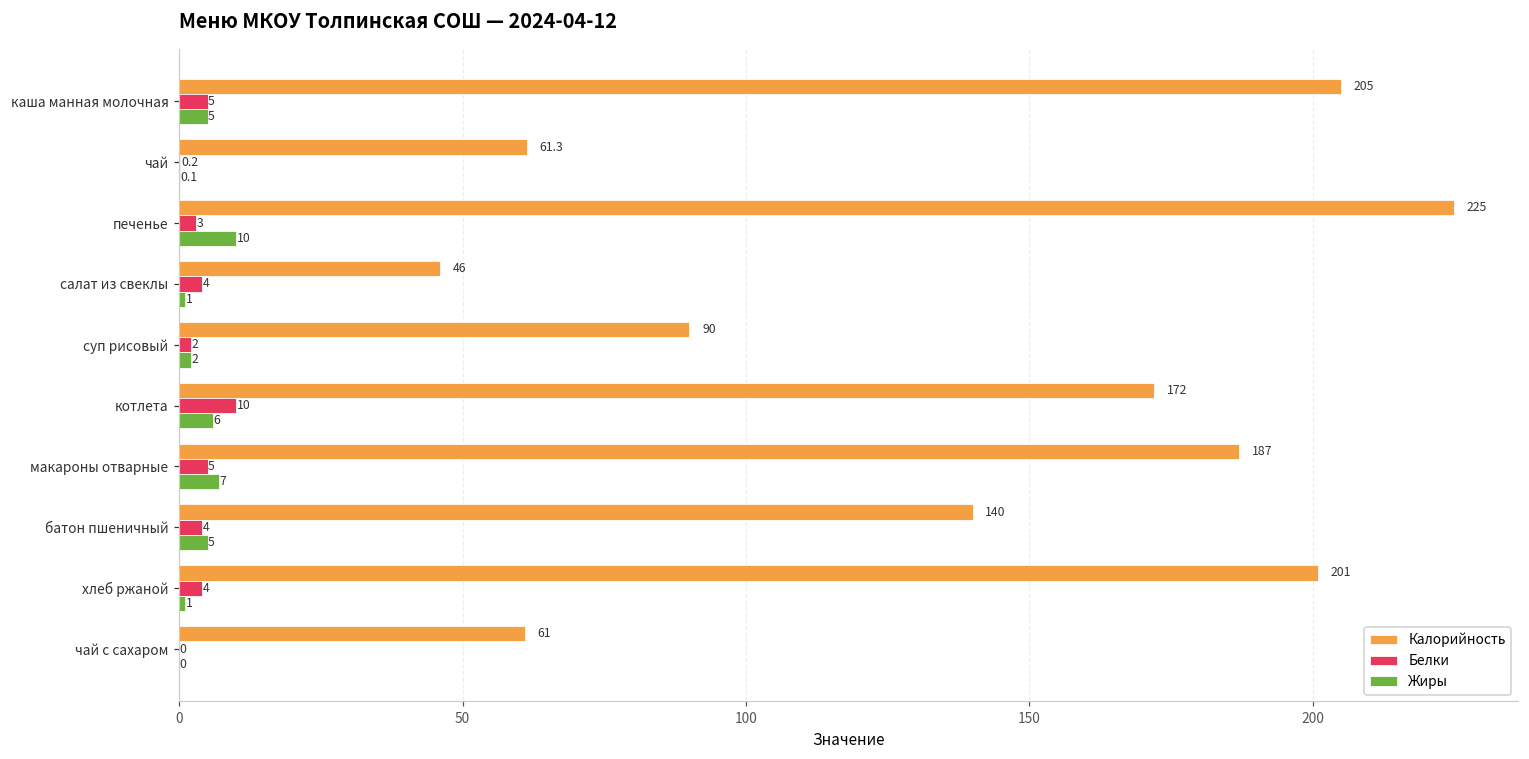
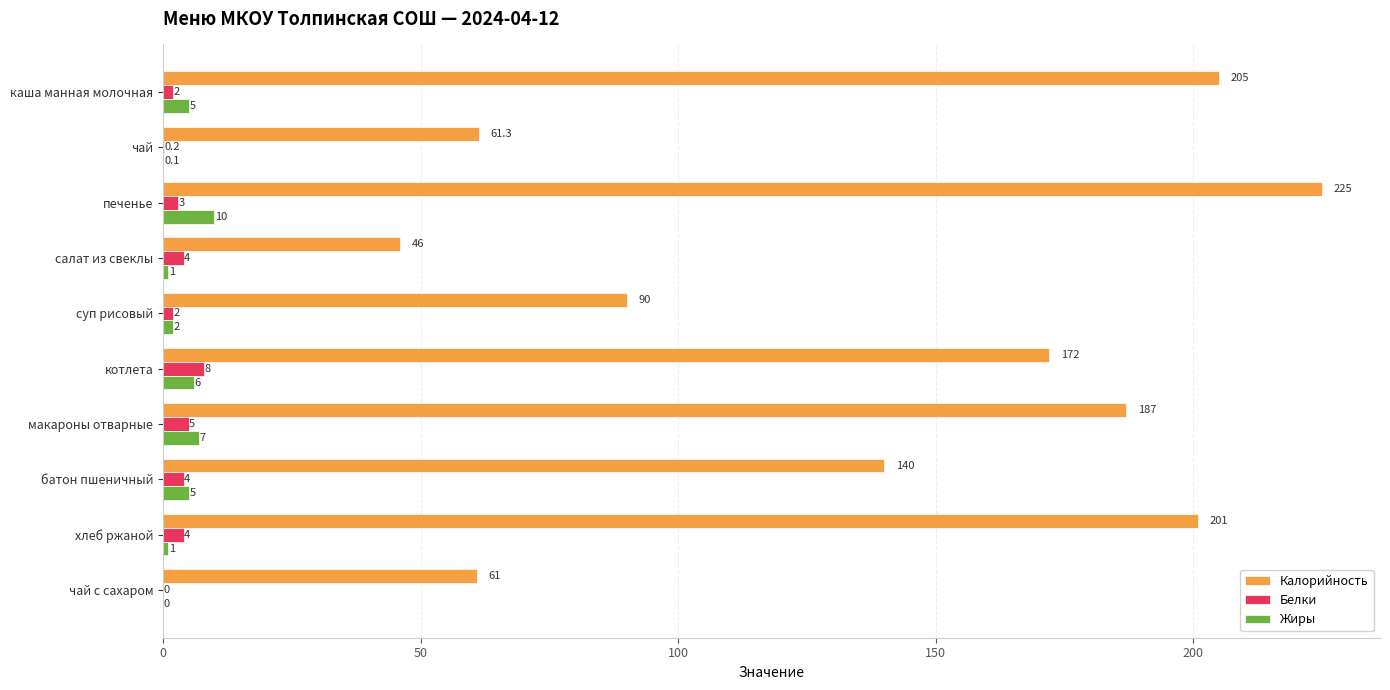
  {
    "Калорийность": {
      "каша манная молочная": 205,
      "чай": 61.3,
      "печенье": 225,
      "салат из свеклы": 46,
      "суп рисовый": 90,
      "котлета": 172,
      "макароны отварные": 187,
      "батон пшеничный": 140,
      "хлеб ржаной": 201,
      "чай с сахаром": 61
    },
    "Белки": {
-     "каша манная молочная": 5,
+     "каша манная молочная": 2,
      "чай": 0.2,
      "печенье": 3,
      "салат из свеклы": 4,
      "суп рисовый": 2,
-     "котлета": 10,
+     "котлета": 8,
      "макароны отварные": 5,
      "батон пшеничный": 4,
      "хлеб ржаной": 4,
      "чай с сахаром": 0
    },
    "Жиры": {
      "каша манная молочная": 5,
      "чай": 0.1,
      "печенье": 10,
      "салат из свеклы": 1,
      "суп рисовый": 2,
      "котлета": 6,
      "макароны отварные": 7,
      "батон пшеничный": 5,
      "хлеб ржаной": 1,
      "чай с сахаром": 0
    }
  }
